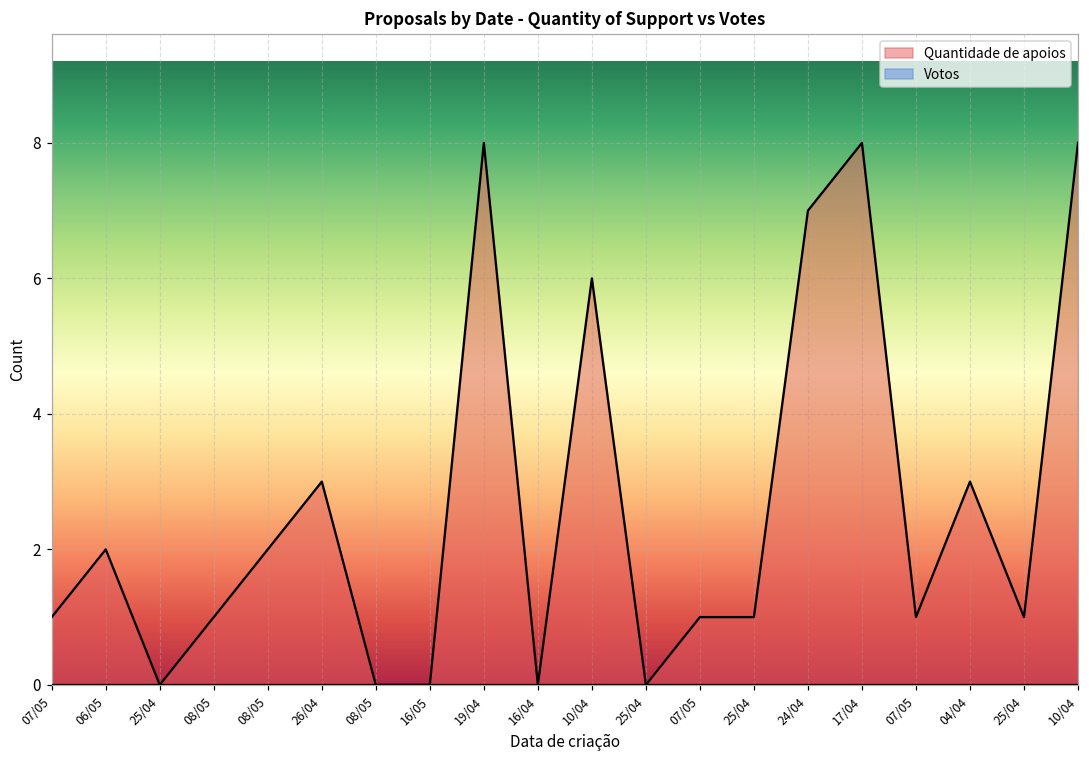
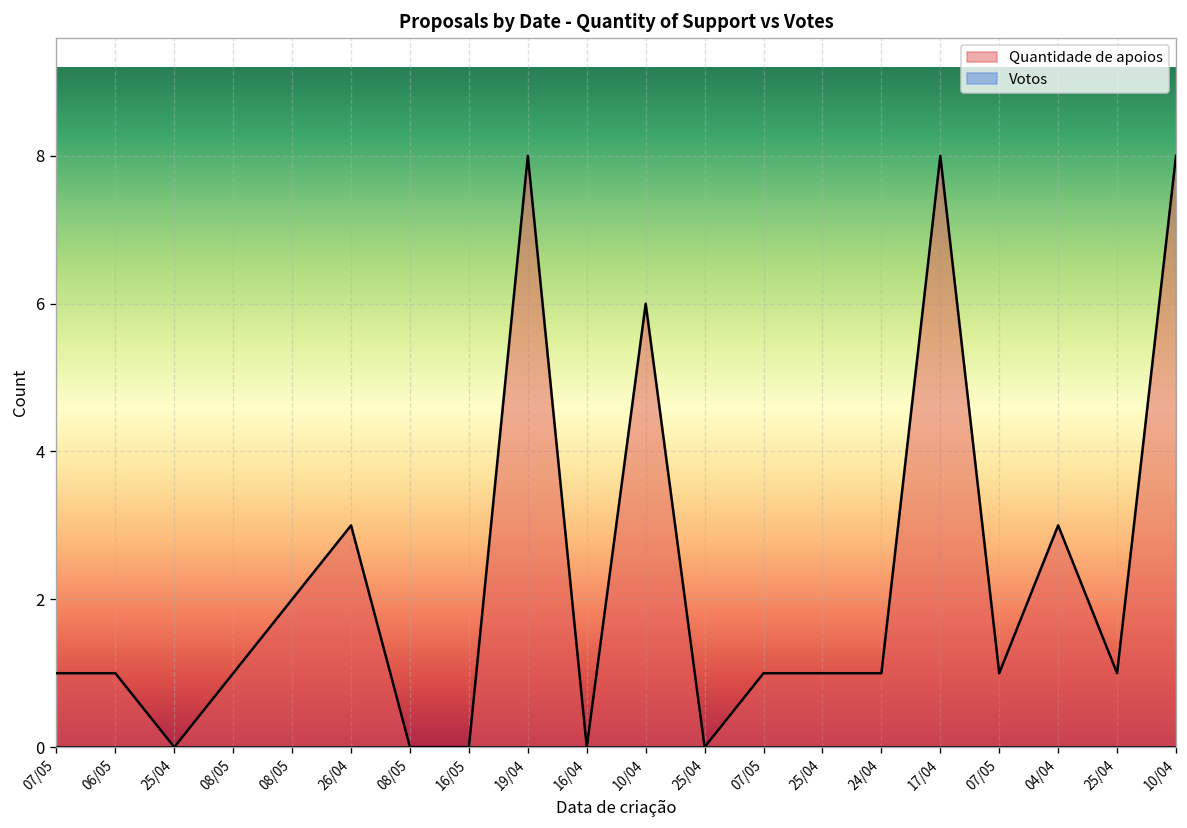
  {
    "Quantidade de apoios": {
-     "06/05": 2,
+     "06/05": 1,
      "26/04": 3,
      "19/04": 8,
-     "24/04": 7,
+     "24/04": 1,
      "17/04": 8,
      "04/04": 3
    },
    "Votos": {
      "06/05": 0,
      "26/04": 0,
      "19/04": 0,
      "24/04": 0,
      "17/04": 0,
      "04/04": 0
    }
  }
